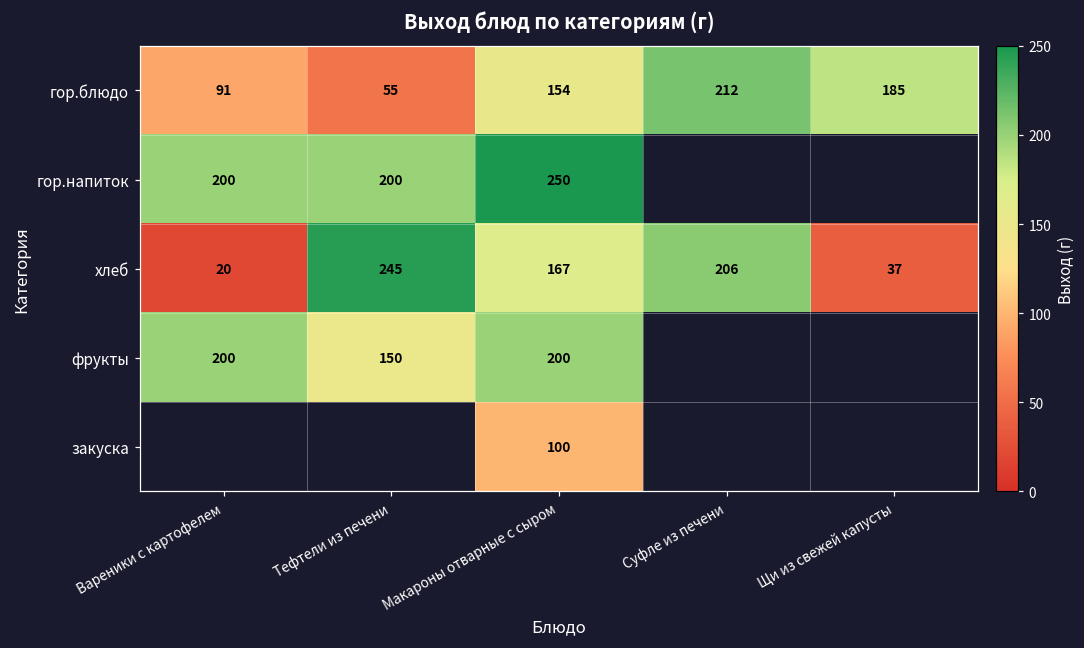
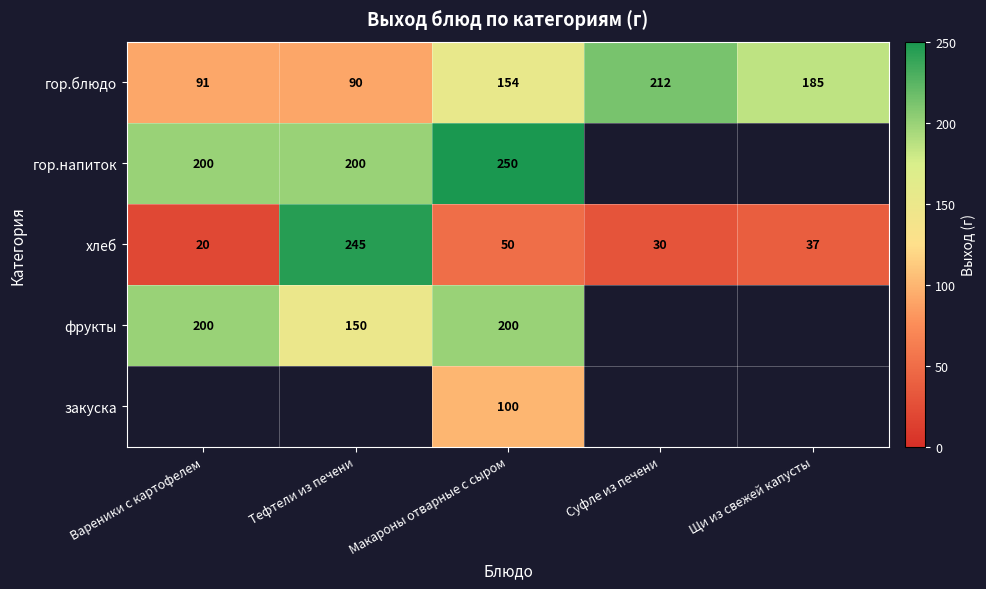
  {
    "гор.блюдо": {
      "Вареники с картофелем": 91,
-     "Тефтели из печени": 55,
+     "Тефтели из печени": 90,
      "Макароны отварные с сыром": 154,
      "Суфле из печени": 212,
      "Щи из свежей капусты": 185
    },
    "гор.напиток": {
      "Вареники с картофелем": 200,
      "Тефтели из печени": 200,
      "Макароны отварные с сыром": 250
    },
    "хлеб": {
      "Вареники с картофелем": 20,
      "Тефтели из печени": 245,
-     "Макароны отварные с сыром": 167,
-     "Суфле из печени": 206,
+     "Макароны отварные с сыром": 50,
+     "Суфле из печени": 30,
      "Щи из свежей капусты": 37
    },
    "фрукты": {
      "Вареники с картофелем": 200,
      "Тефтели из печени": 150,
      "Макароны отварные с сыром": 200
    },
    "закуска": {
      "Макароны отварные с сыром": 100
    }
  }
